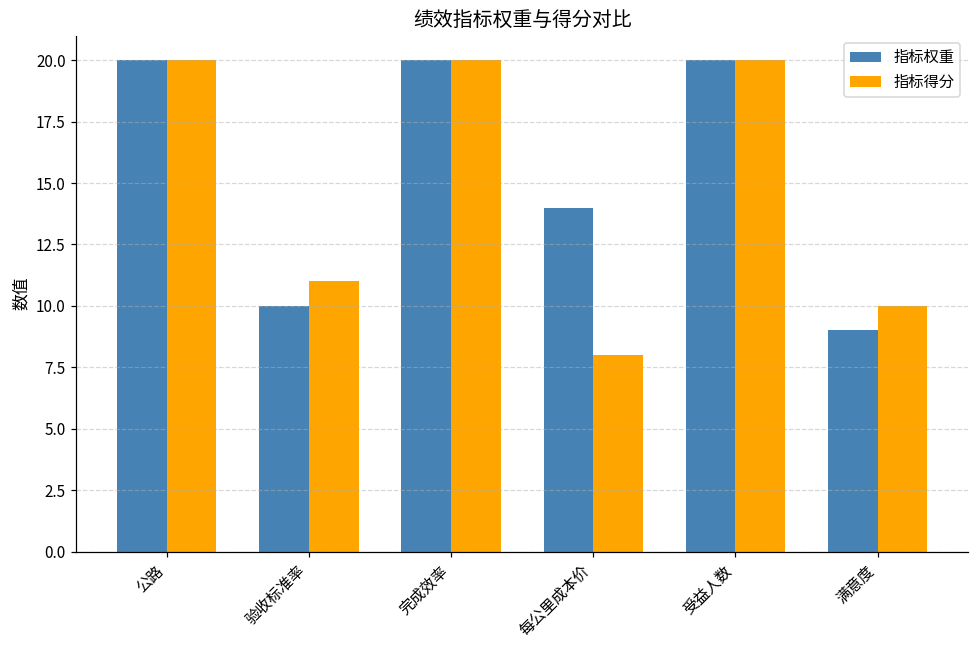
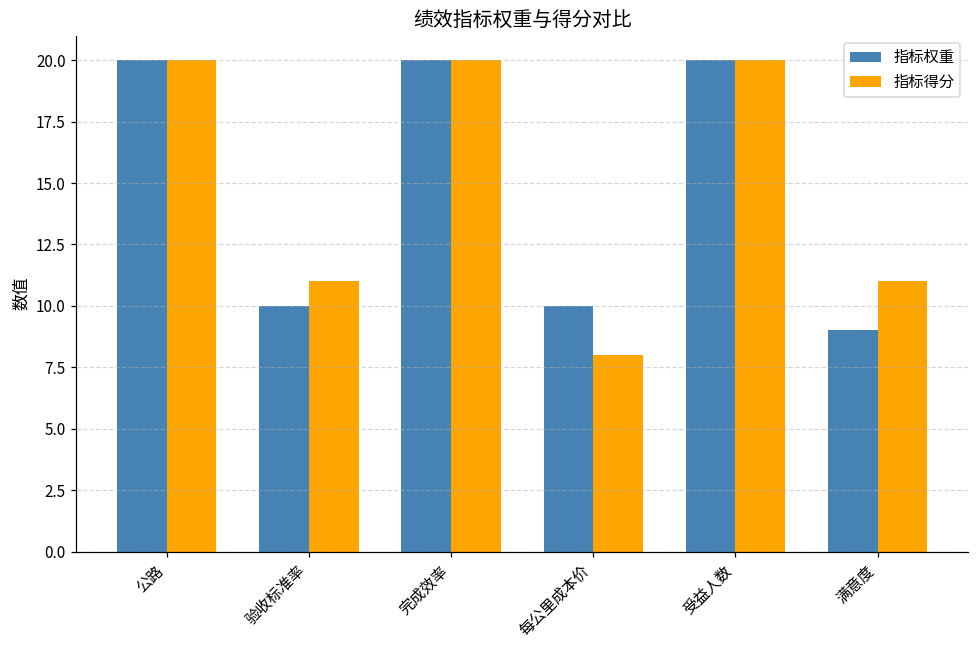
  {
    "指标权重": {
      "公路": 20,
      "验收标准率": 10,
      "完成效率": 20,
-     "每公里成本价": 14,
+     "每公里成本价": 10,
      "受益人数": 20,
      "满意度": 9
    },
    "指标得分": {
      "公路": 20,
      "验收标准率": 11,
      "完成效率": 20,
      "每公里成本价": 8,
      "受益人数": 20,
-     "满意度": 10
+     "满意度": 11
    }
  }
